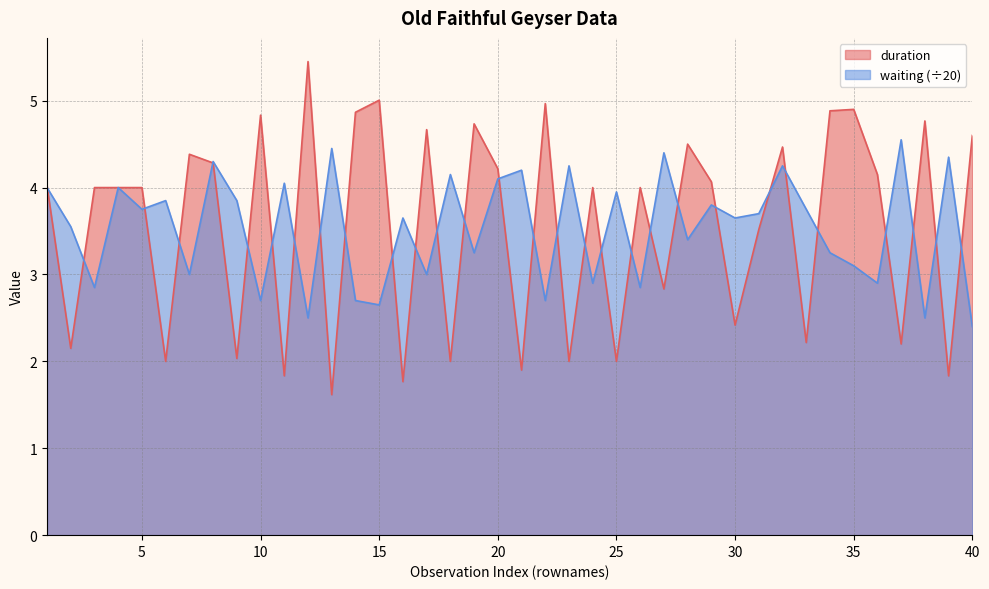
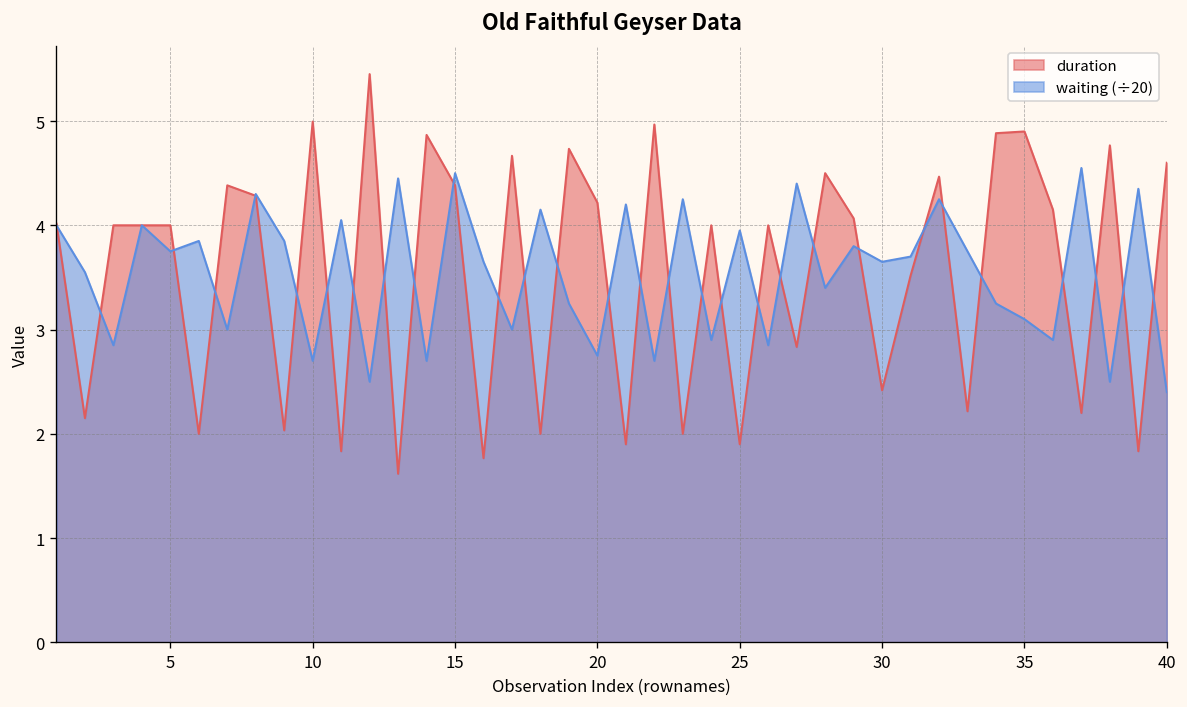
  {
    "duration": {
      "5": 4.0,
-     "10": 4.8,
-     "15": 5.0,
+     "10": 5.0,
+     "15": 4.4,
      "20": 4.2,
-     "25": 2.0,
+     "25": 1.9,
      "30": 2.4,
      "35": 4.9,
      "40": 4.6
    },
    "waiting (÷20)": {
      "5": 3.8,
      "10": 2.7,
-     "15": 2.7,
-     "20": 4.1,
+     "15": 4.5,
+     "20": 2.8,
      "25": 4.0,
      "30": 3.7,
      "35": 3.1,
      "40": 2.4
    }
  }
